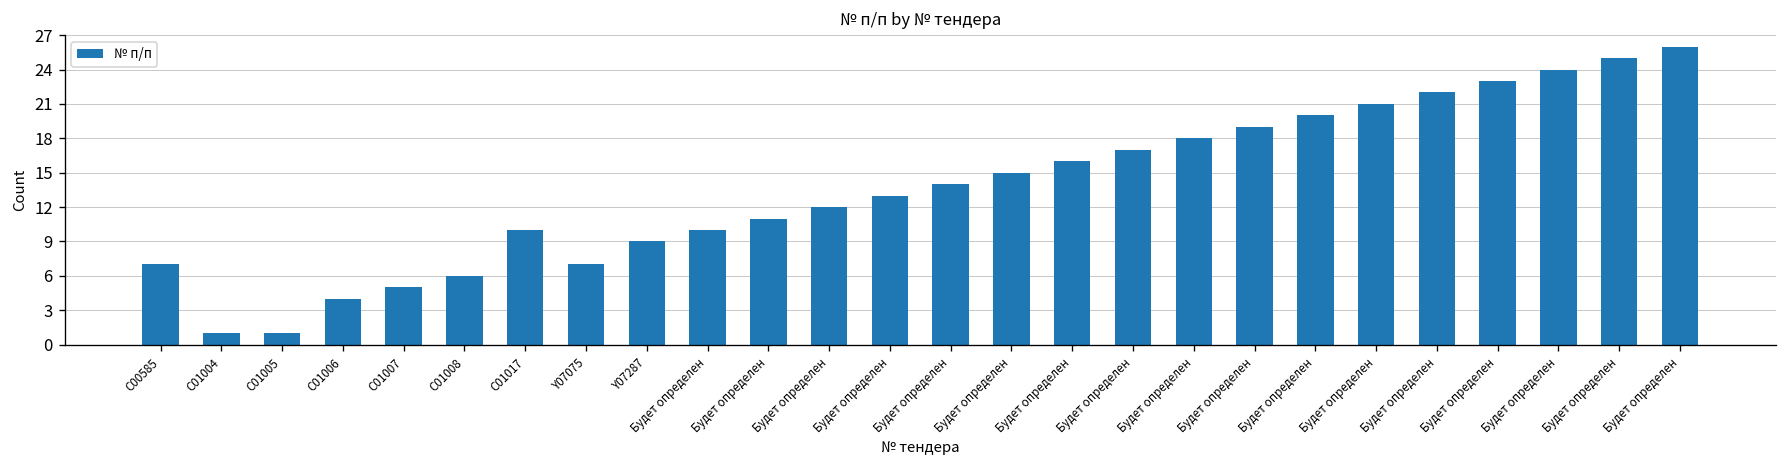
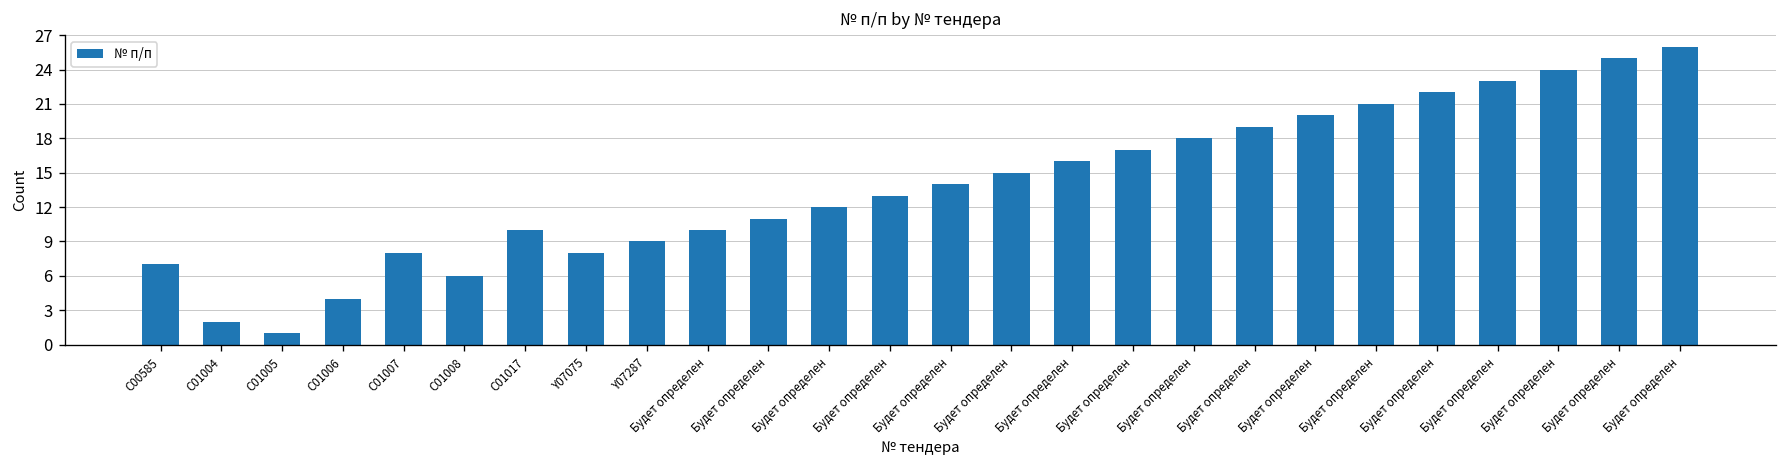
  {
    "C00585": 7,
-   "C01004": 1,
+   "C01004": 2,
    "C01005": 1,
    "C01006": 4,
-   "C01007": 5,
+   "C01007": 8,
    "C01008": 6,
    "C01017": 10,
-   "Y07075": 7,
+   "Y07075": 8,
    "Y07287": 9
  }
